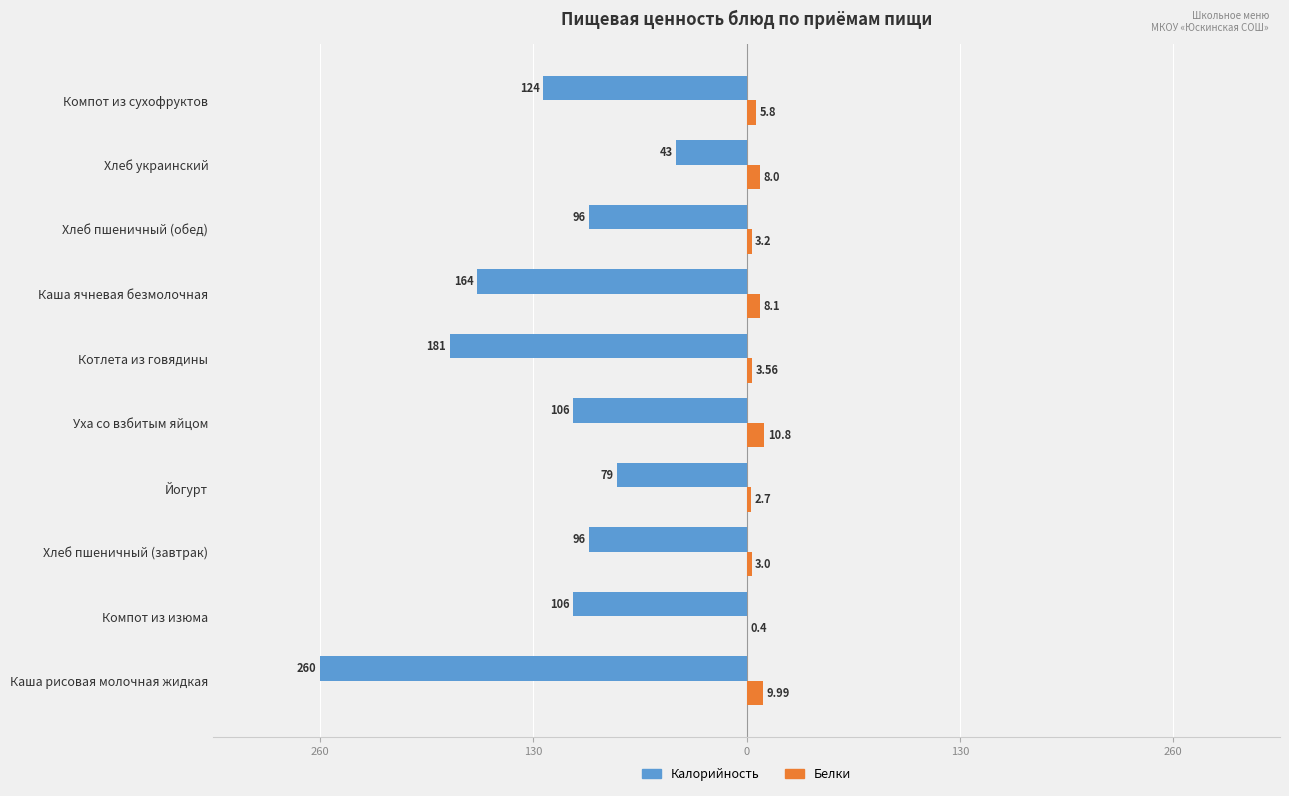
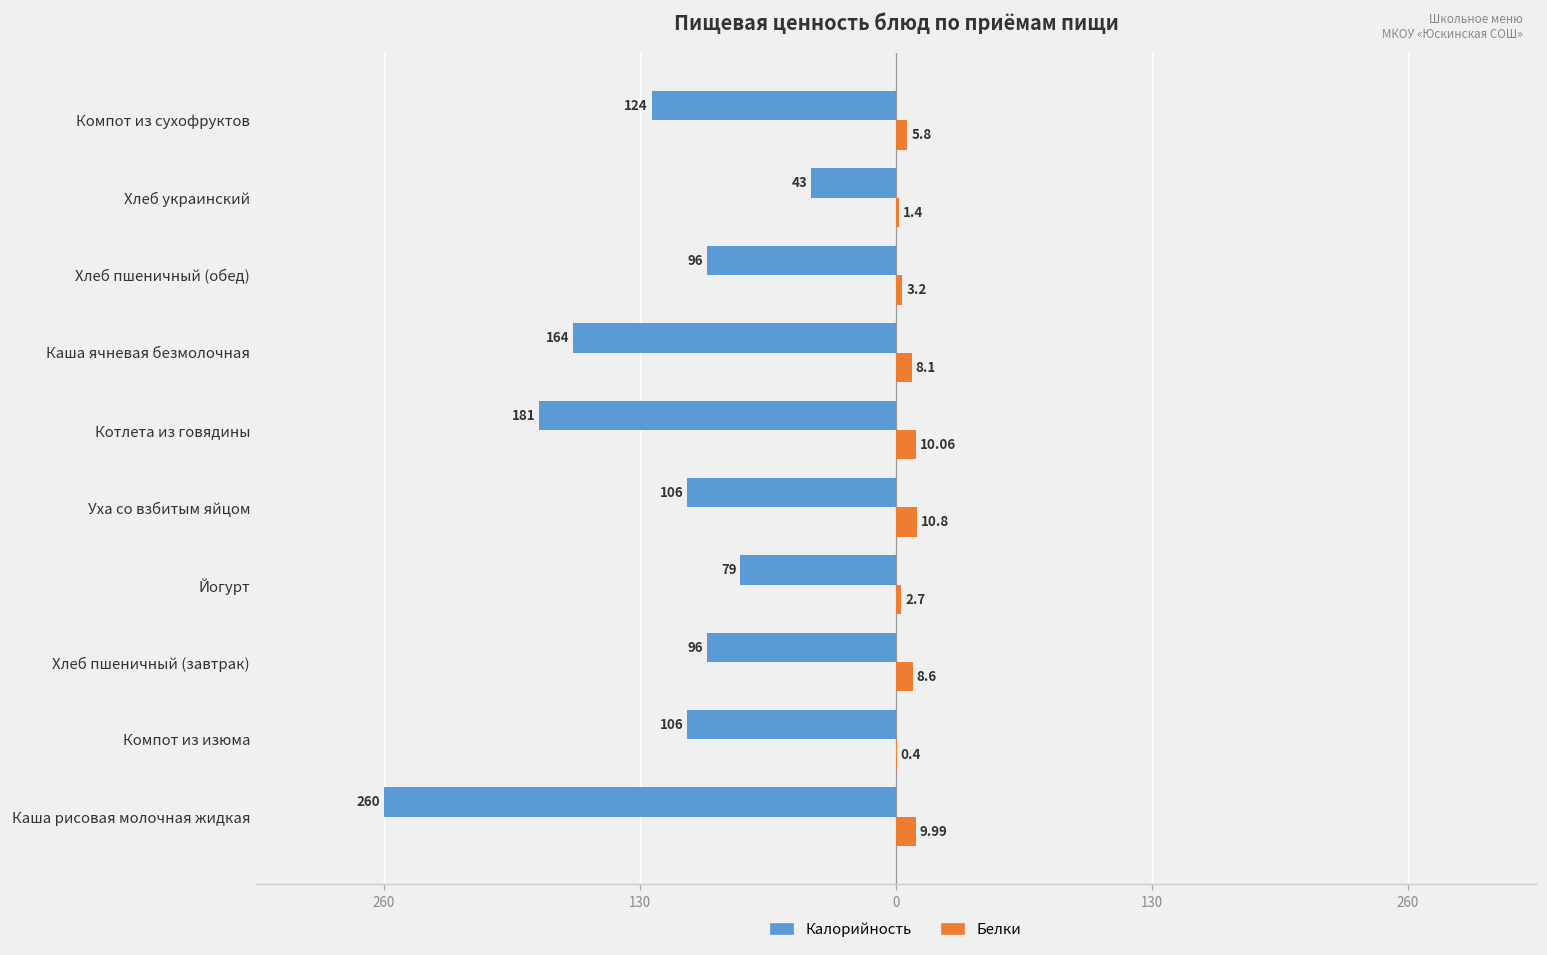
  {
    "Белки": {
      "Компот из сухофруктов": 5.8,
-     "Хлеб украинский": 8.0,
+     "Хлеб украинский": 1.4,
      "Хлеб пшеничный (обед)": 3.2,
      "Каша ячневая безмолочная": 8.1,
-     "Котлета из говядины": 3.56,
+     "Котлета из говядины": 10.06,
      "Уха со взбитым яйцом": 10.8,
      "Йогурт": 2.7,
-     "Хлеб пшеничный (завтрак)": 3.0,
+     "Хлеб пшеничный (завтрак)": 8.6,
      "Компот из изюма": 0.4,
      "Каша рисовая молочная жидкая": 9.99
    }
  }
